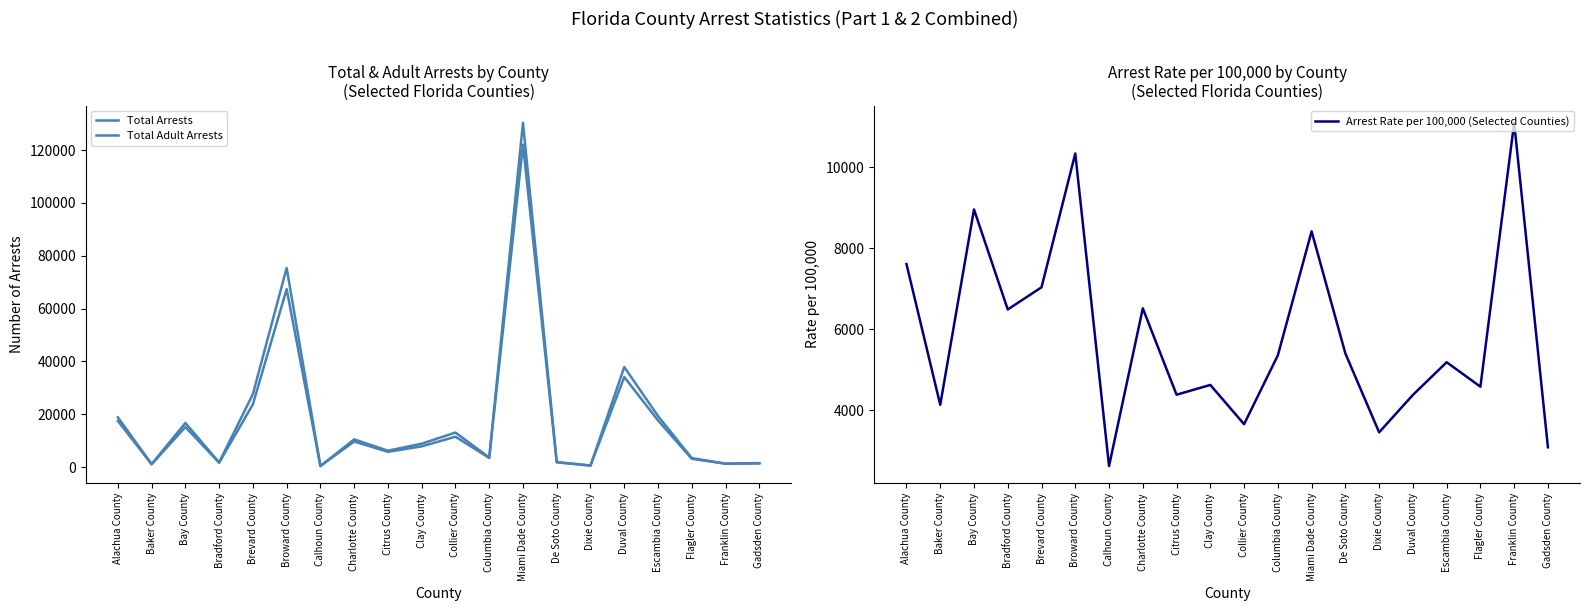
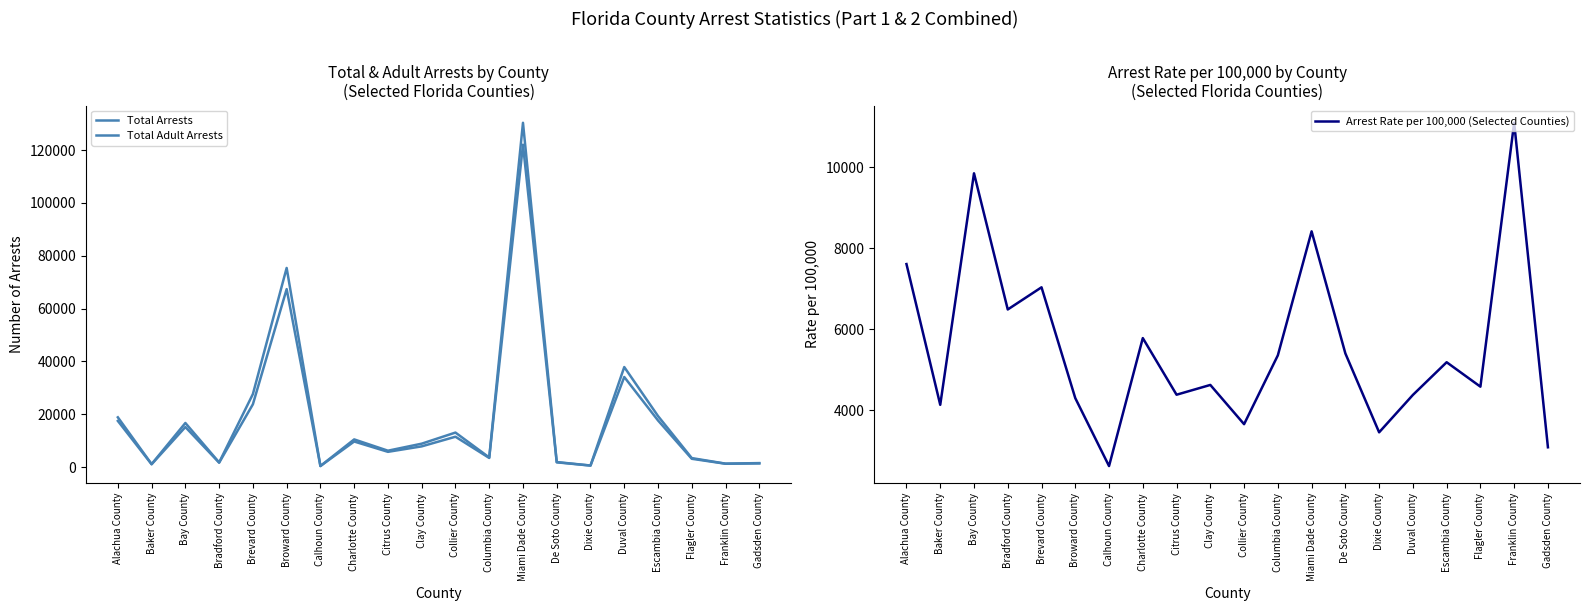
  {
    "Arrest Rate per 100,000 by County (Selected Florida Counties)": {
      "Alachua County": 7600,
      "Baker County": 4100,
-     "Bay County": 9000,
+     "Bay County": 9800,
      "Bradford County": 6500,
      "Brevard County": 7000,
-     "Broward County": 10300,
+     "Broward County": 4300,
      "Calhoun County": 2600,
-     "Charlotte County": 6500,
+     "Charlotte County": 5800,
      "Citrus County": 4400,
      "Clay County": 4600,
      "Collier County": 3700,
      "Columbia County": 5400,
      "Miami Dade County": 8400,
      "De Soto County": 5400,
      "Dixie County": 3500,
      "Duval County": 4400,
      "Escambia County": 5200,
      "Flagler County": 4600,
      "Gadsden County": 3100
    }
  }
